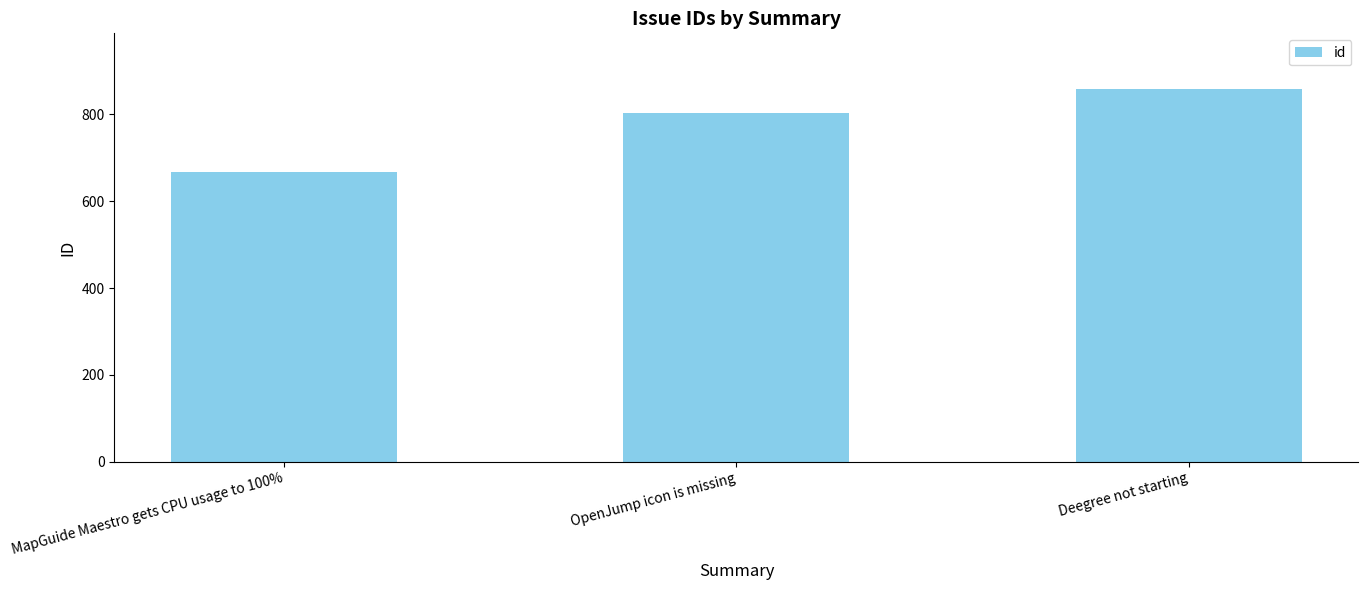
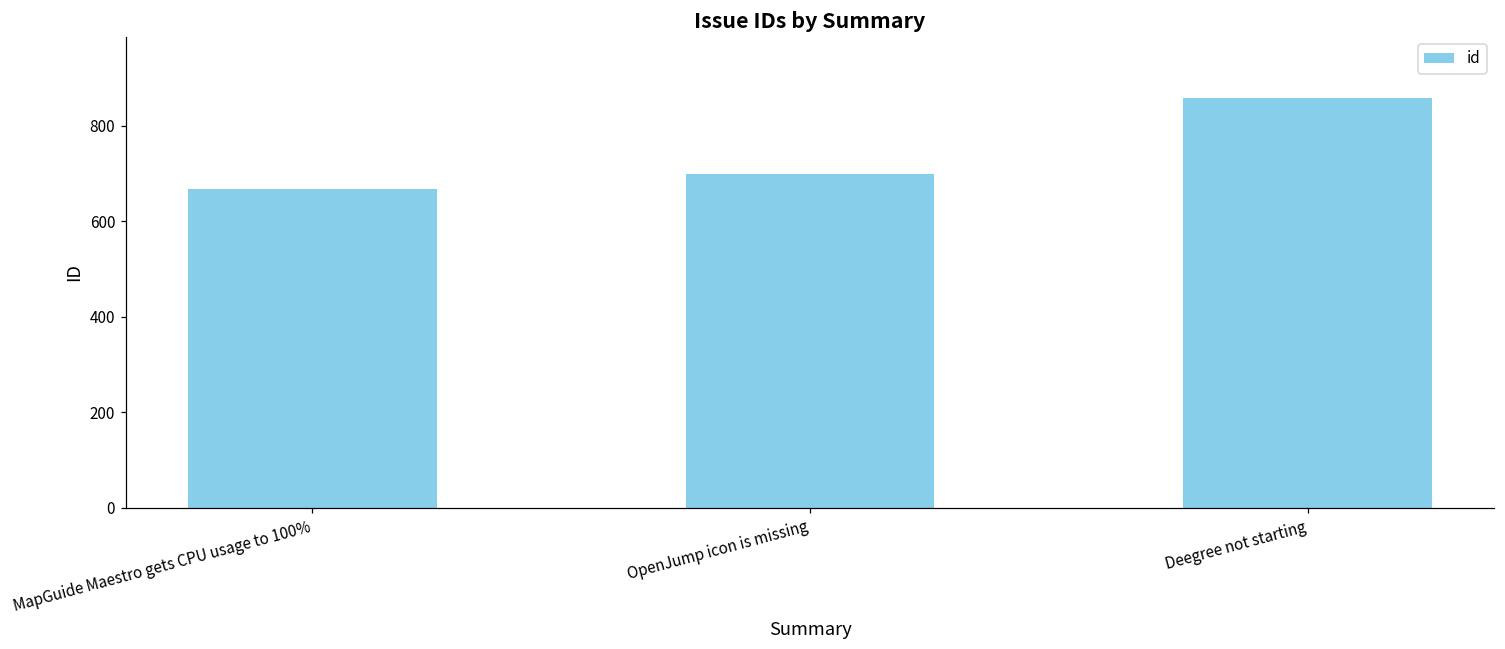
  {
    "MapGuide Maestro gets CPU usage to 100%": 670,
-   "OpenJump icon is missing": 800,
+   "OpenJump icon is missing": 700,
    "Deegree not starting": 860
  }
